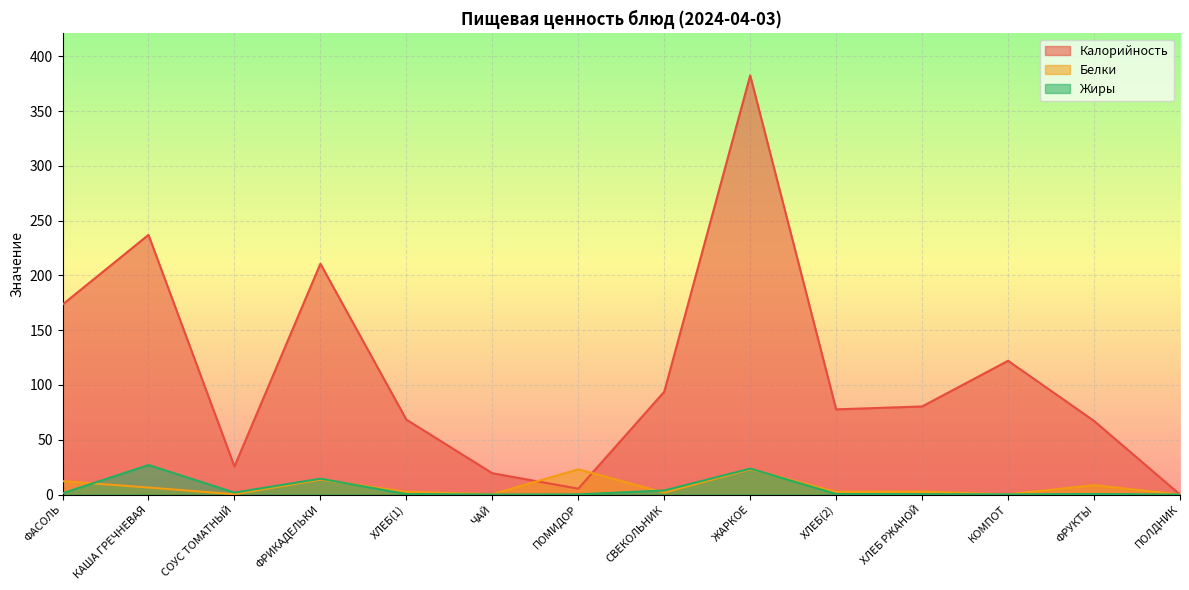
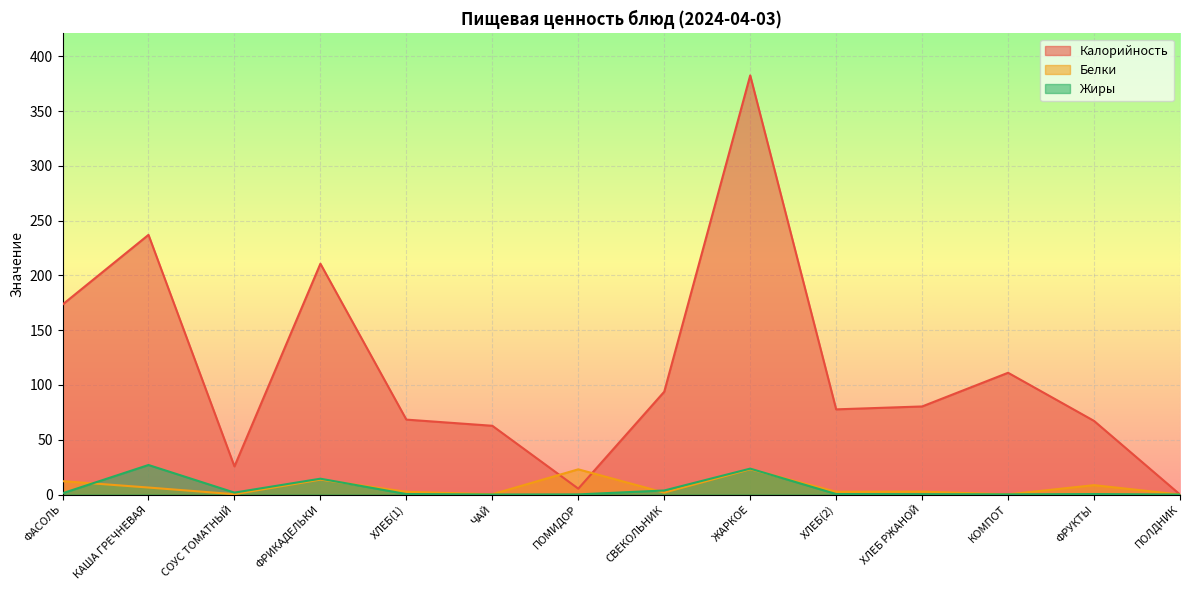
  {
    "Калорийность": {
      "ФАСОЛЬ": 173,
      "КАША ГРЕЧНЕВАЯ": 237,
      "СОУС ТОМАТНЫЙ": 26,
      "ФРИКАДЕЛЬКИ": 211,
      "ХЛЕБ(1)": 68,
-     "ЧАЙ": 19,
+     "ЧАЙ": 63,
      "ПОМИДОР": 5,
      "СВЕКОЛЬНИК": 94,
      "ЖАРКОЕ": 383,
      "ХЛЕБ(2)": 78,
      "ХЛЕБ РЖАНОЙ": 80,
-     "КОМПОТ": 122,
+     "КОМПОТ": 111,
      "ФРУКТЫ": 67
    },
    "Белки": {
      "ФАСОЛЬ": 12,
      "КАША ГРЕЧНЕВАЯ": 6,
      "ПОМИДОР": 23,
      "ФРУКТЫ": 9
    },
    "Жиры": {
      "ФАСОЛЬ": 1,
      "КАША ГРЕЧНЕВАЯ": 27,
      "ПОМИДОР": 0,
      "ФРУКТЫ": 0
    }
  }
